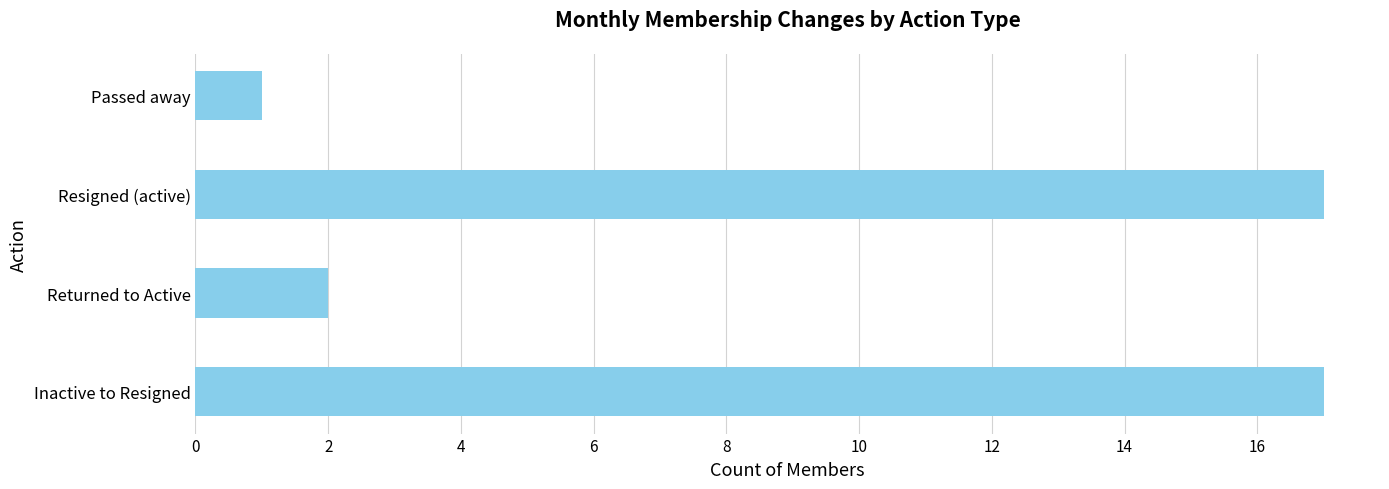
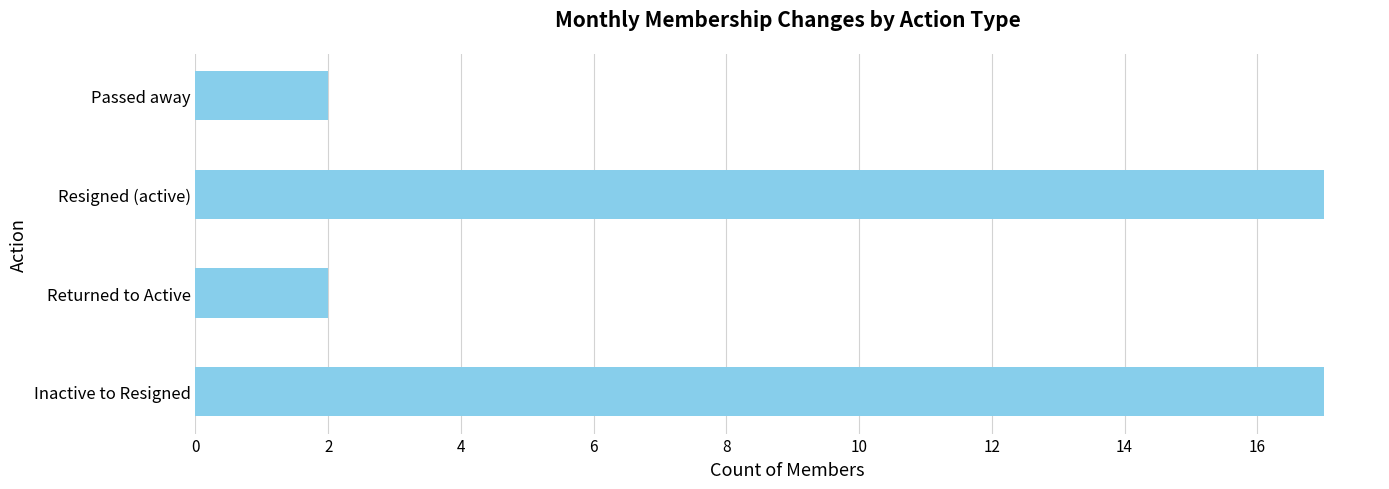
  {
-   "Passed away": 1,
+   "Passed away": 2,
    "Resigned (active)": 17,
    "Returned to Active": 2,
    "Inactive to Resigned": 17
  }
